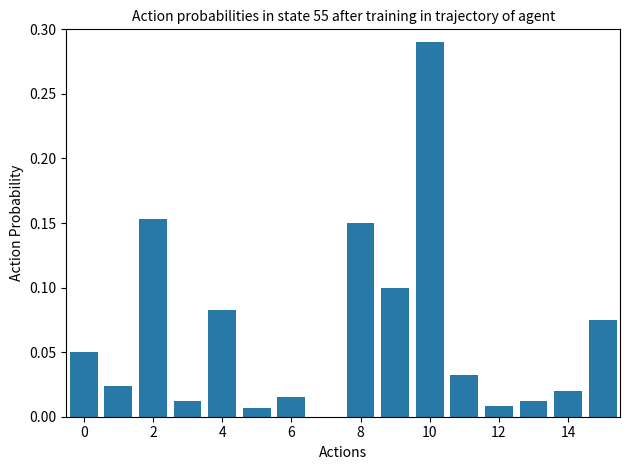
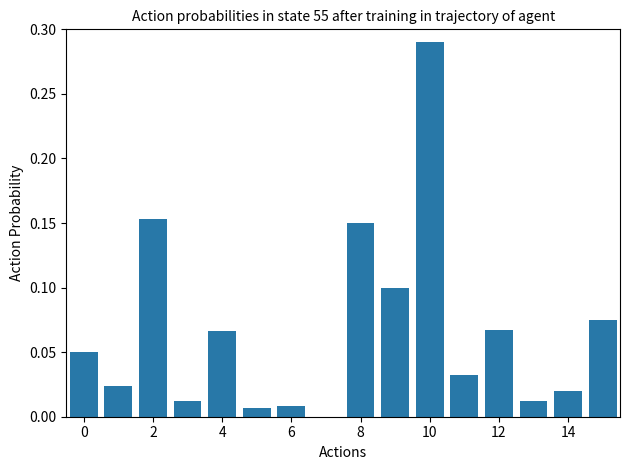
  {
    "0": 0.050,
    "2": 0.153,
-   "4": 0.083,
-   "6": 0.015,
+   "4": 0.066,
+   "6": 0.008,
    "8": 0.150,
    "10": 0.290,
-   "12": 0.008,
+   "12": 0.067,
    "14": 0.020
  }
